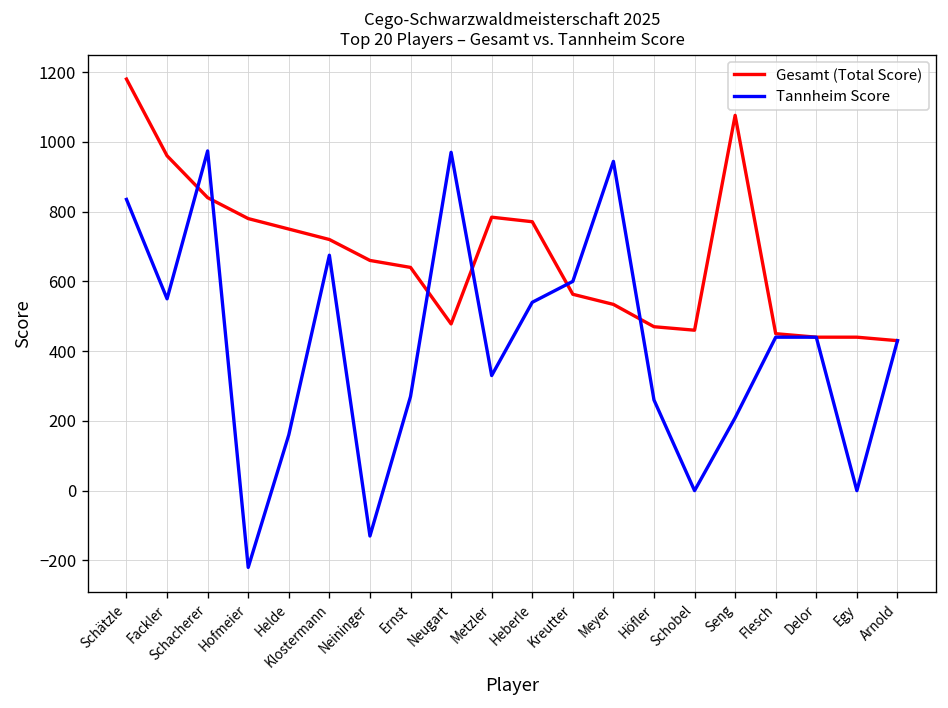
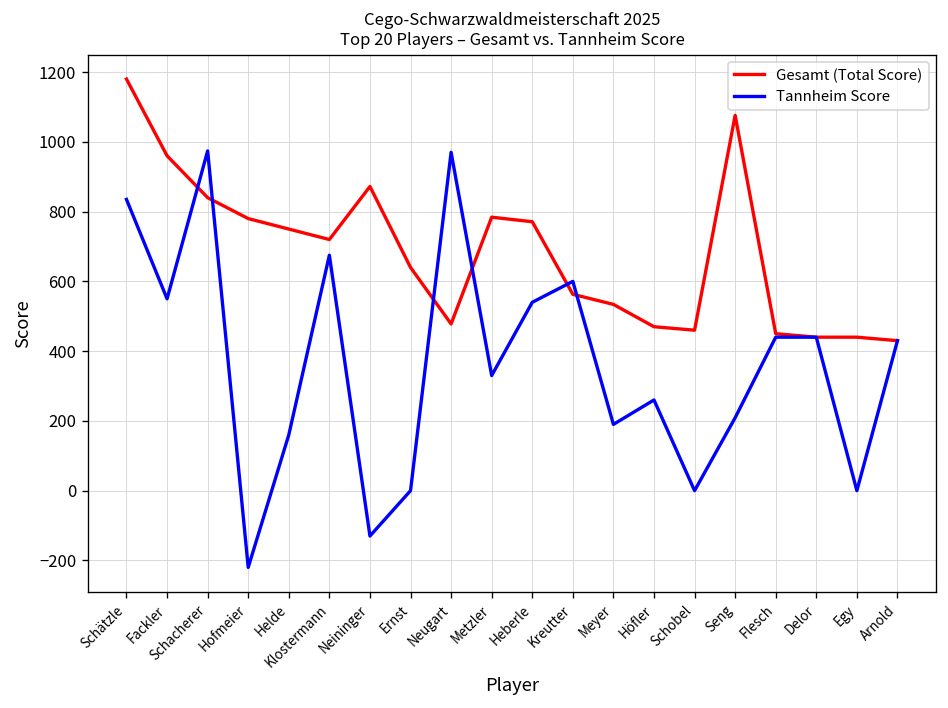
  {
    "Gesamt (Total Score)": {
      "Schätzle": 1180,
      "Fackler": 960,
      "Schacherer": 840,
      "Hofmeier": 780,
      "Helde": 750,
      "Klostermann": 720,
-     "Neininger": 660,
+     "Neininger": 870,
      "Ernst": 640,
      "Neugart": 480,
      "Metzler": 780,
      "Heberle": 770,
      "Kreutter": 560,
      "Meyer": 530,
      "Höfler": 470,
      "Schobel": 460,
      "Seng": 1080,
      "Flesch": 450,
      "Egy": 440
    },
    "Tannheim Score": {
      "Schätzle": 840,
      "Fackler": 550,
      "Schacherer": 970,
      "Hofmeier": -220,
      "Helde": 160,
      "Klostermann": 680,
      "Neininger": -130,
-     "Ernst": 270,
+     "Ernst": 0,
      "Neugart": 970,
      "Metzler": 330,
      "Heberle": 540,
      "Kreutter": 600,
-     "Meyer": 940,
+     "Meyer": 190,
      "Höfler": 260,
      "Schobel": 0,
      "Seng": 210,
      "Flesch": 440,
      "Egy": 0
    }
  }
